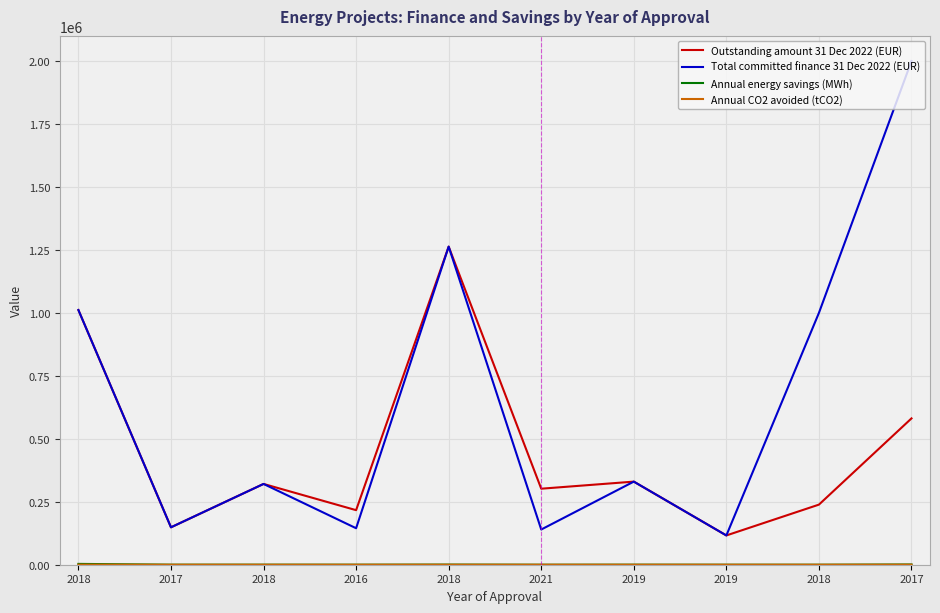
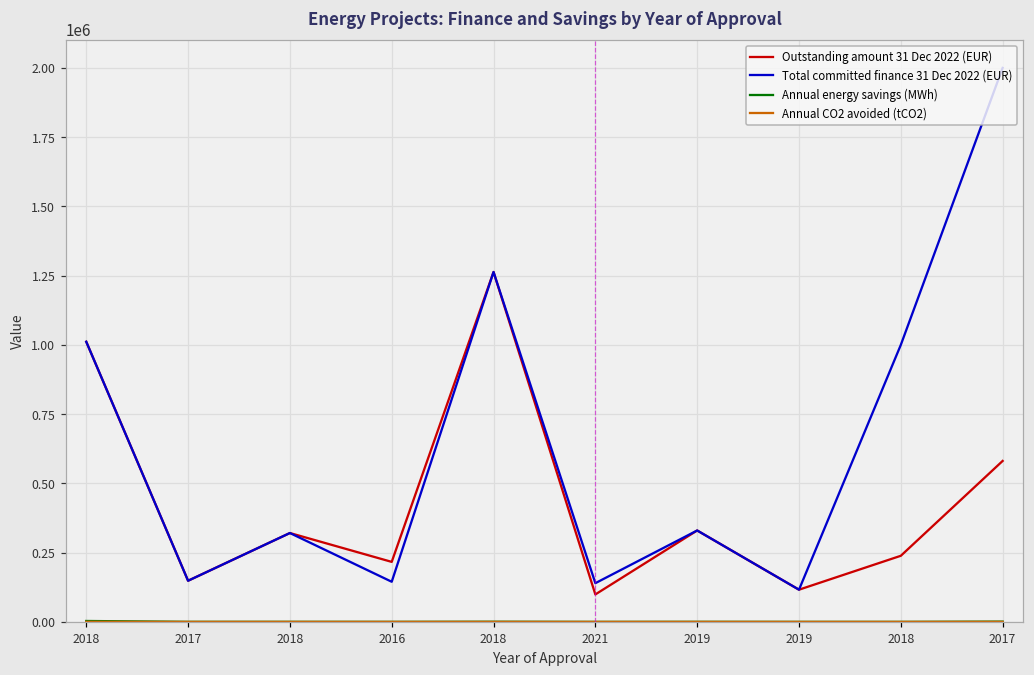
  {
    "Outstanding amount 31 Dec 2022 (EUR)": {
      "2016": 220000,
-     "2021": 300000
+     "2021": 100000
    },
    "Total committed finance 31 Dec 2022 (EUR)": {
      "2016": 140000,
      "2021": 140000
    }
  }
